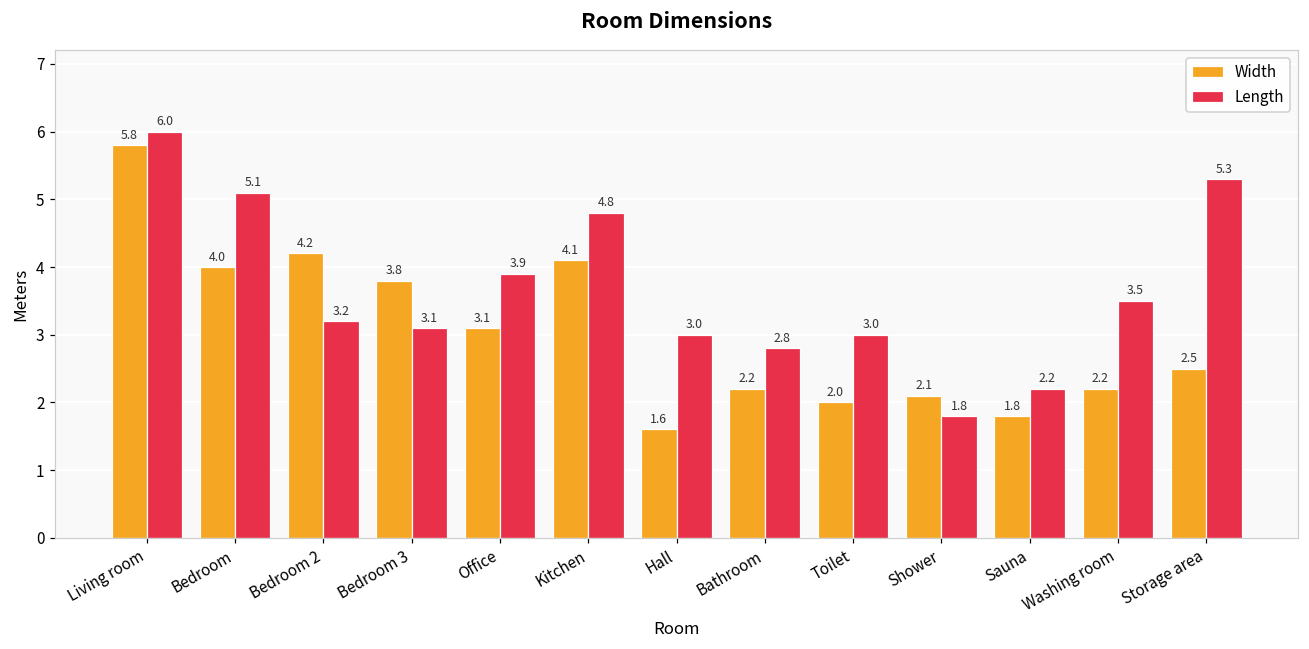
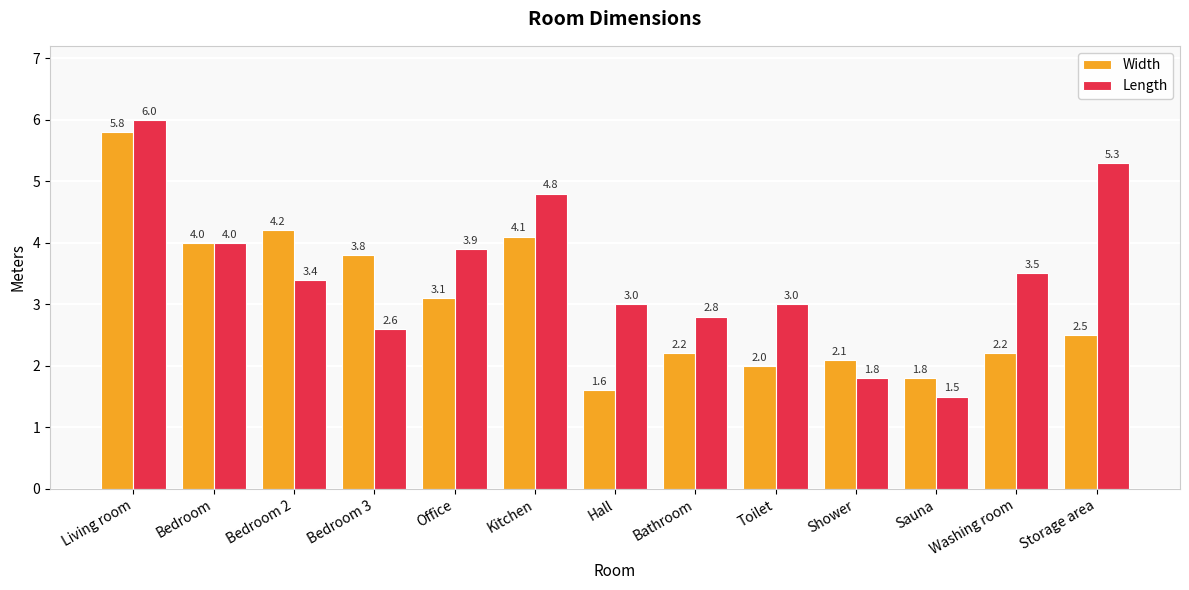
  {
    "Width": {
      "Living room": 5.8,
      "Bedroom": 4.0,
      "Bedroom 2": 4.2,
      "Bedroom 3": 3.8,
      "Office": 3.1,
      "Kitchen": 4.1,
      "Hall": 1.6,
      "Bathroom": 2.2,
      "Toilet": 2.0,
      "Shower": 2.1,
      "Sauna": 1.8,
      "Washing room": 2.2,
      "Storage area": 2.5
    },
    "Length": {
      "Living room": 6.0,
-     "Bedroom": 5.1,
-     "Bedroom 2": 3.2,
-     "Bedroom 3": 3.1,
+     "Bedroom": 4.0,
+     "Bedroom 2": 3.4,
+     "Bedroom 3": 2.6,
      "Office": 3.9,
      "Kitchen": 4.8,
      "Hall": 3.0,
      "Bathroom": 2.8,
      "Toilet": 3.0,
      "Shower": 1.8,
-     "Sauna": 2.2,
+     "Sauna": 1.5,
      "Washing room": 3.5,
      "Storage area": 5.3
    }
  }
